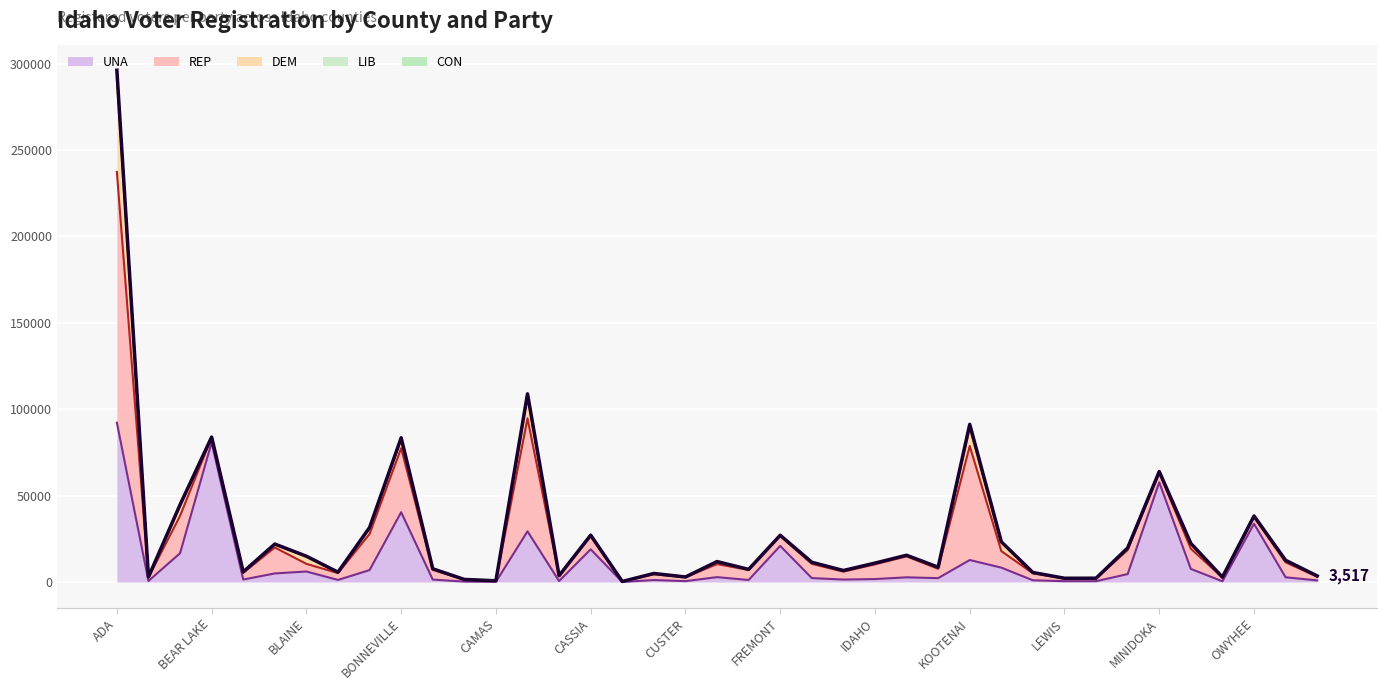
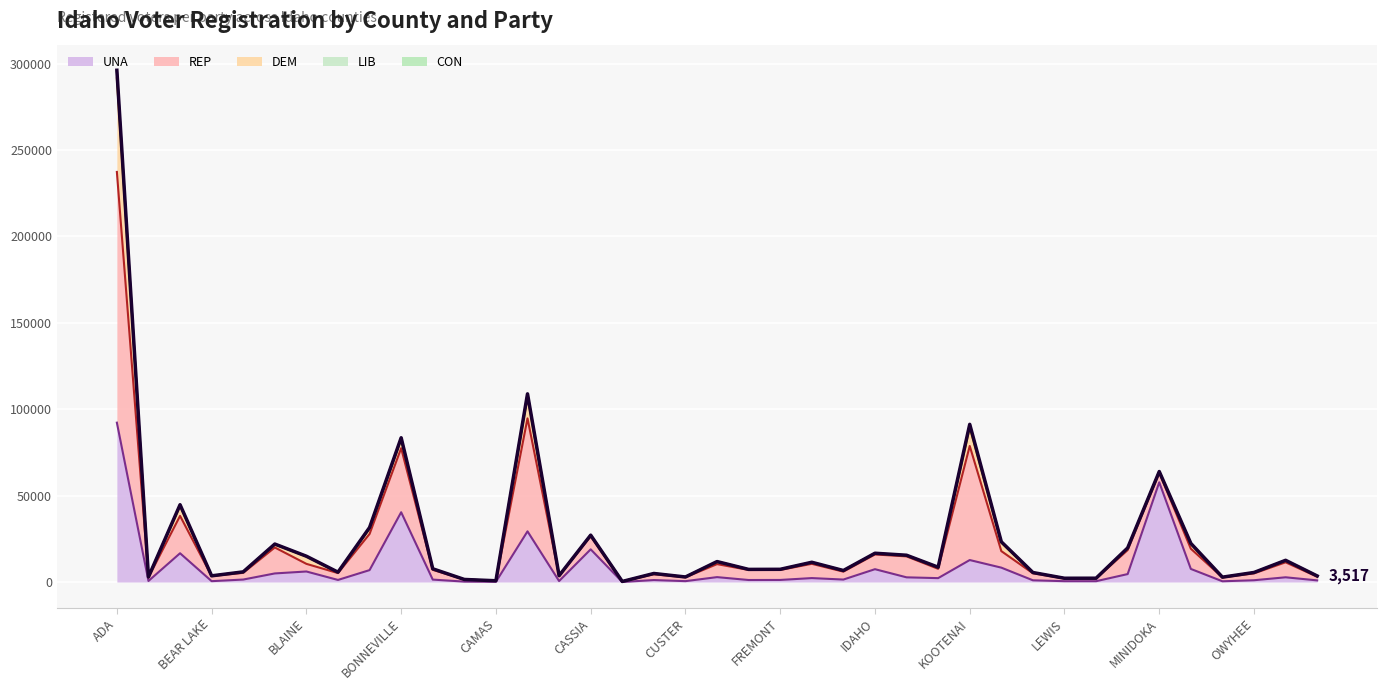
  {
    "UNA": {
      "ADA": 92000,
-     "BEAR LAKE": 81000,
+     "BEAR LAKE": 1000,
      "BLAINE": 6000,
      "BONNEVILLE": 40000,
      "CASSIA": 19000,
      "CUSTER": 1000,
-     "FREMONT": 21000,
-     "IDAHO": 2000,
+     "FREMONT": 1000,
+     "IDAHO": 7000,
      "KOOTENAI": 13000,
      "LEWIS": 0,
      "MINIDOKA": 58000,
-     "OWYHEE": 34000
+     "OWYHEE": 1000
    }
  }
